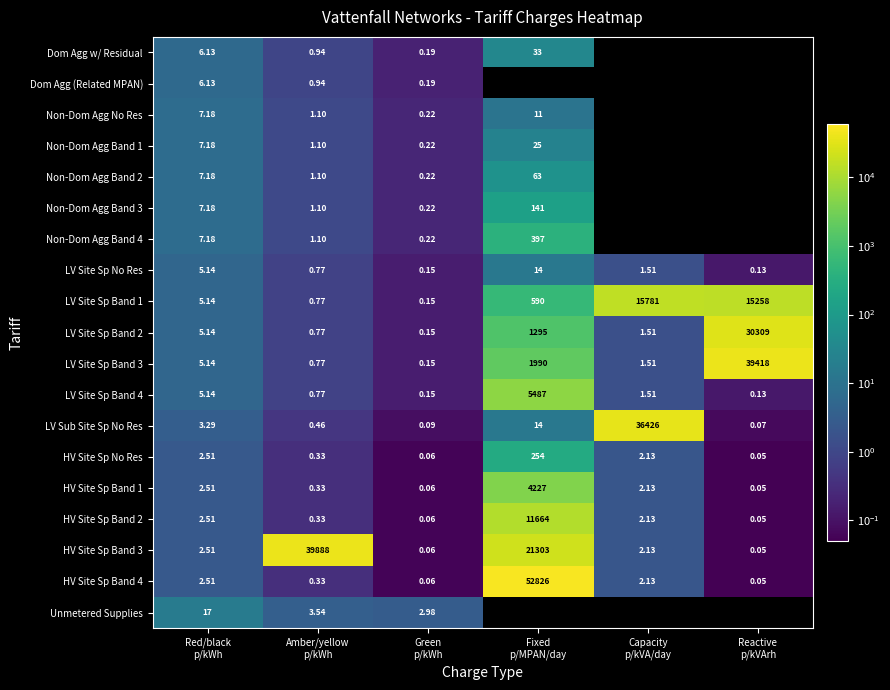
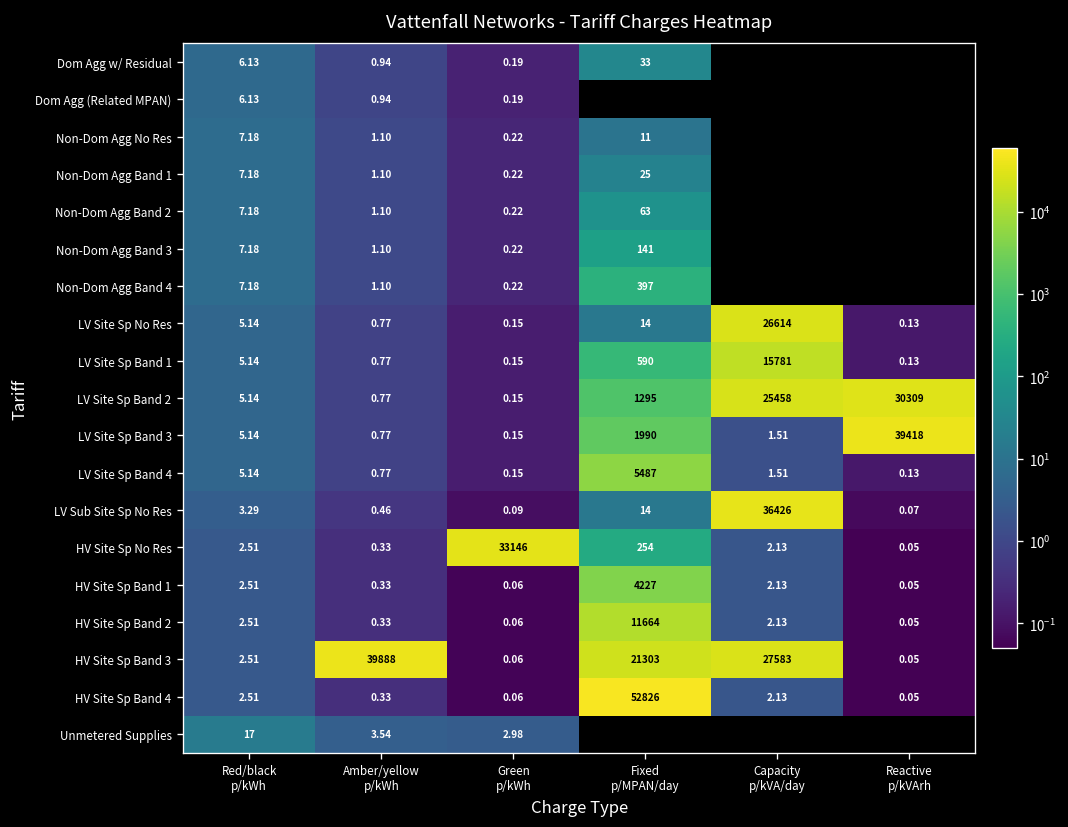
  {
    "Dom Agg w/ Residual": {
      "Red/black p/kWh": 6.13,
      "Amber/yellow p/kWh": 0.94,
      "Green p/kWh": 0.19,
      "Fixed p/MPAN/day": 33
    },
    "Dom Agg (Related MPAN)": {
      "Red/black p/kWh": 6.13,
      "Amber/yellow p/kWh": 0.94,
      "Green p/kWh": 0.19
    },
    "Non-Dom Agg No Res": {
      "Red/black p/kWh": 7.18,
      "Amber/yellow p/kWh": 1.10,
      "Green p/kWh": 0.22,
      "Fixed p/MPAN/day": 11
    },
    "Non-Dom Agg Band 1": {
      "Red/black p/kWh": 7.18,
      "Amber/yellow p/kWh": 1.10,
      "Green p/kWh": 0.22,
      "Fixed p/MPAN/day": 25
    },
    "Non-Dom Agg Band 2": {
      "Red/black p/kWh": 7.18,
      "Amber/yellow p/kWh": 1.10,
      "Green p/kWh": 0.22,
      "Fixed p/MPAN/day": 63
    },
    "Non-Dom Agg Band 3": {
      "Red/black p/kWh": 7.18,
      "Amber/yellow p/kWh": 1.10,
      "Green p/kWh": 0.22,
      "Fixed p/MPAN/day": 141
    },
    "Non-Dom Agg Band 4": {
      "Red/black p/kWh": 7.18,
      "Amber/yellow p/kWh": 1.10,
      "Green p/kWh": 0.22,
      "Fixed p/MPAN/day": 397
    },
    "LV Site Sp No Res": {
      "Red/black p/kWh": 5.14,
      "Amber/yellow p/kWh": 0.77,
      "Green p/kWh": 0.15,
      "Fixed p/MPAN/day": 14,
-     "Capacity p/kVA/day": 1.51,
+     "Capacity p/kVA/day": 26614,
      "Reactive p/kVArh": 0.13
    },
    "LV Site Sp Band 1": {
      "Red/black p/kWh": 5.14,
      "Amber/yellow p/kWh": 0.77,
      "Green p/kWh": 0.15,
      "Fixed p/MPAN/day": 590,
      "Capacity p/kVA/day": 15781,
-     "Reactive p/kVArh": 15258
+     "Reactive p/kVArh": 0.13
    },
    "LV Site Sp Band 2": {
      "Red/black p/kWh": 5.14,
      "Amber/yellow p/kWh": 0.77,
      "Green p/kWh": 0.15,
      "Fixed p/MPAN/day": 1295,
-     "Capacity p/kVA/day": 1.51,
+     "Capacity p/kVA/day": 25458,
      "Reactive p/kVArh": 30309
    },
    "LV Site Sp Band 3": {
      "Red/black p/kWh": 5.14,
      "Amber/yellow p/kWh": 0.77,
      "Green p/kWh": 0.15,
      "Fixed p/MPAN/day": 1990,
      "Capacity p/kVA/day": 1.51,
      "Reactive p/kVArh": 39418
    },
    "LV Site Sp Band 4": {
      "Red/black p/kWh": 5.14,
      "Amber/yellow p/kWh": 0.77,
      "Green p/kWh": 0.15,
      "Fixed p/MPAN/day": 5487,
      "Capacity p/kVA/day": 1.51,
      "Reactive p/kVArh": 0.13
    },
    "LV Sub Site Sp No Res": {
      "Red/black p/kWh": 3.29,
      "Amber/yellow p/kWh": 0.46,
      "Green p/kWh": 0.09,
      "Fixed p/MPAN/day": 14,
      "Capacity p/kVA/day": 36426,
      "Reactive p/kVArh": 0.07
    },
    "HV Site Sp No Res": {
      "Red/black p/kWh": 2.51,
      "Amber/yellow p/kWh": 0.33,
-     "Green p/kWh": 0.06,
+     "Green p/kWh": 33146,
      "Fixed p/MPAN/day": 254,
      "Capacity p/kVA/day": 2.13,
      "Reactive p/kVArh": 0.05
    },
    "HV Site Sp Band 1": {
      "Red/black p/kWh": 2.51,
      "Amber/yellow p/kWh": 0.33,
      "Green p/kWh": 0.06,
      "Fixed p/MPAN/day": 4227,
      "Capacity p/kVA/day": 2.13,
      "Reactive p/kVArh": 0.05
    },
    "HV Site Sp Band 2": {
      "Red/black p/kWh": 2.51,
      "Amber/yellow p/kWh": 0.33,
      "Green p/kWh": 0.06,
      "Fixed p/MPAN/day": 11664,
      "Capacity p/kVA/day": 2.13,
      "Reactive p/kVArh": 0.05
    },
    "HV Site Sp Band 3": {
      "Red/black p/kWh": 2.51,
      "Amber/yellow p/kWh": 39888,
      "Green p/kWh": 0.06,
      "Fixed p/MPAN/day": 21303,
-     "Capacity p/kVA/day": 2.13,
+     "Capacity p/kVA/day": 27583,
      "Reactive p/kVArh": 0.05
    },
    "HV Site Sp Band 4": {
      "Red/black p/kWh": 2.51,
      "Amber/yellow p/kWh": 0.33,
      "Green p/kWh": 0.06,
      "Fixed p/MPAN/day": 52826,
      "Capacity p/kVA/day": 2.13,
      "Reactive p/kVArh": 0.05
    },
    "Unmetered Supplies": {
      "Red/black p/kWh": 17,
      "Amber/yellow p/kWh": 3.54,
      "Green p/kWh": 2.98
    }
  }
